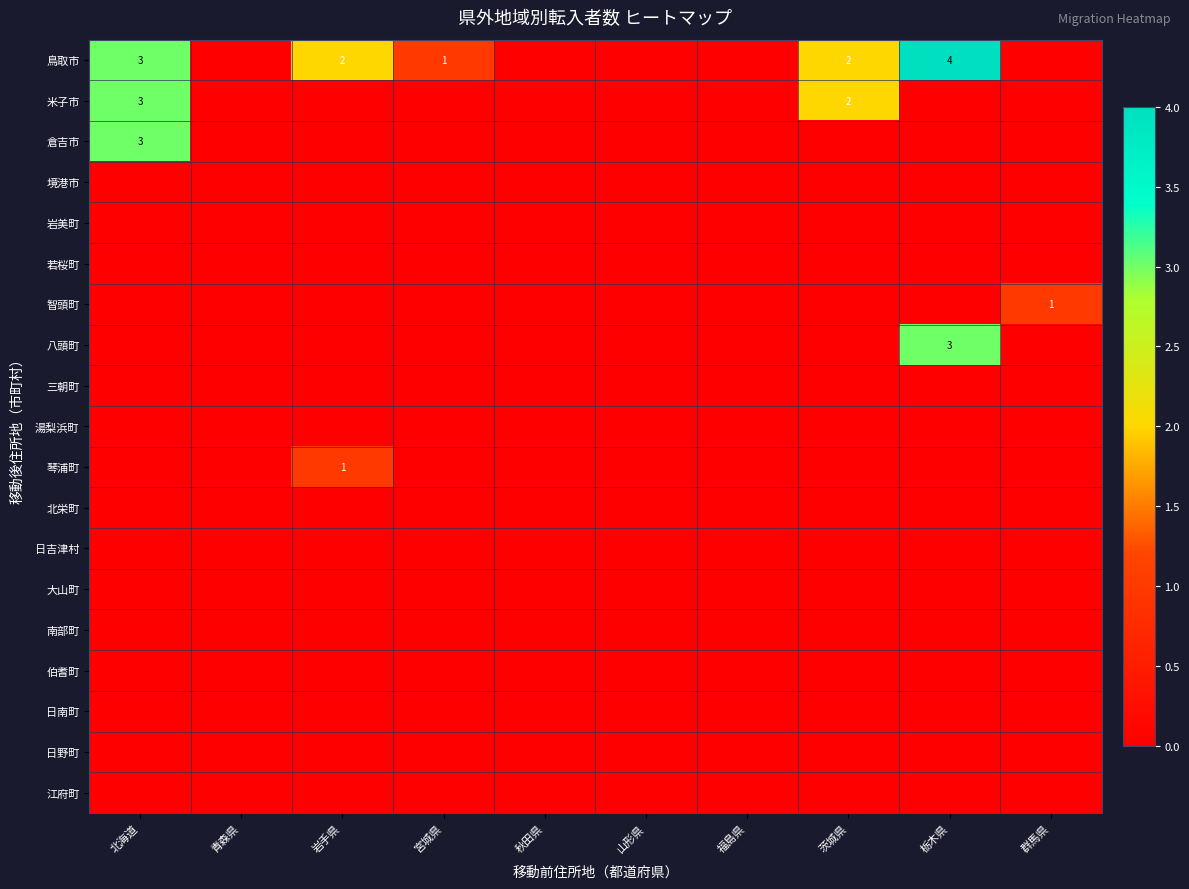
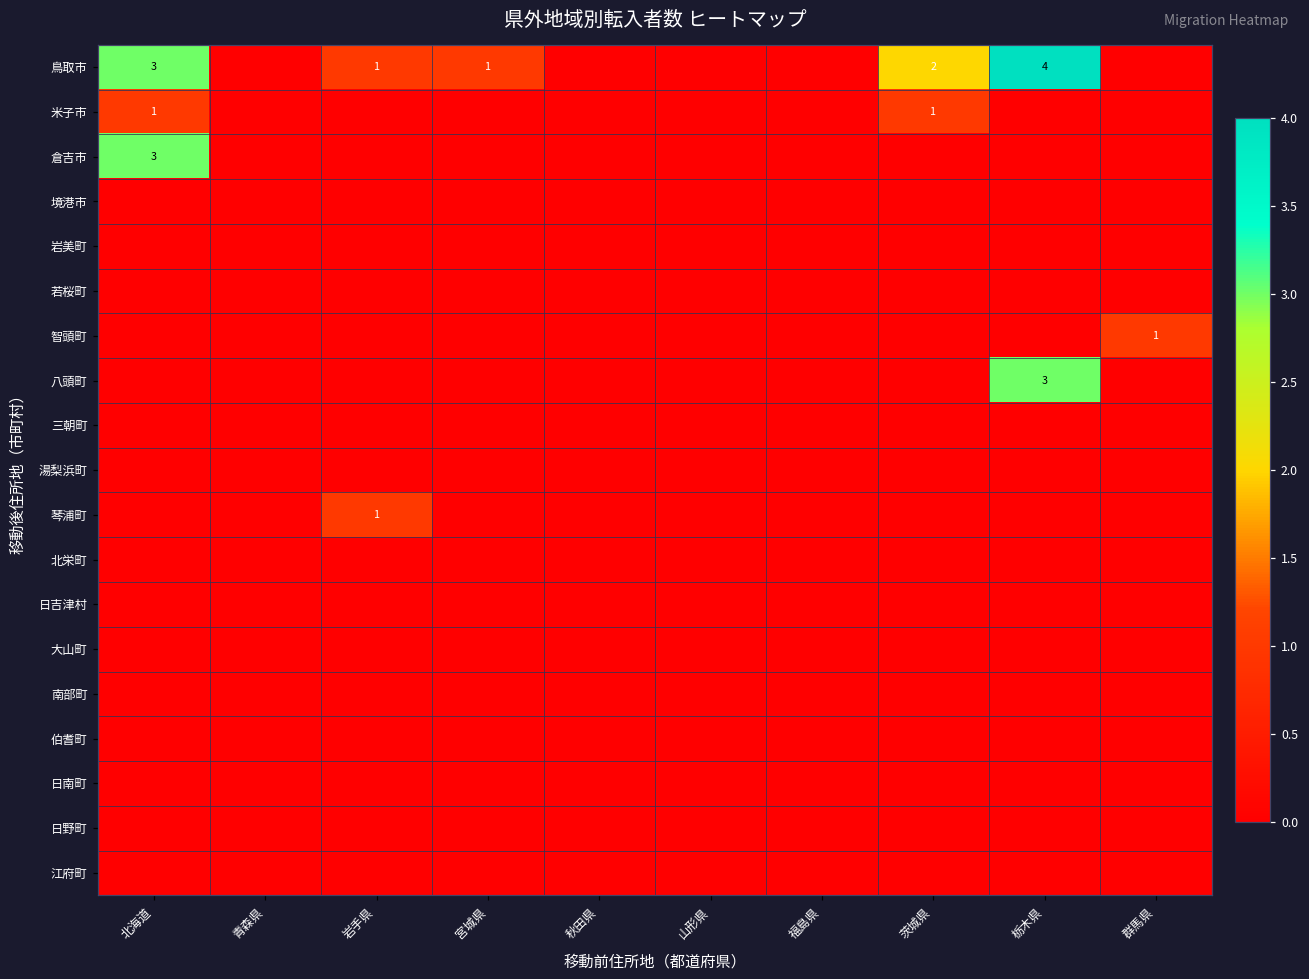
  {
    "鳥取市": {
      "北海道": 3,
-     "岩手県": 2,
+     "岩手県": 1,
      "宮城県": 1,
      "茨城県": 2,
      "栃木県": 4
    },
    "米子市": {
-     "北海道": 3,
-     "茨城県": 2
+     "北海道": 1,
+     "茨城県": 1
    },
    "倉吉市": {
      "北海道": 3
    },
    "智頭町": {
      "群馬県": 1
    },
    "八頭町": {
      "栃木県": 3
    },
    "琴浦町": {
      "岩手県": 1
    }
  }
